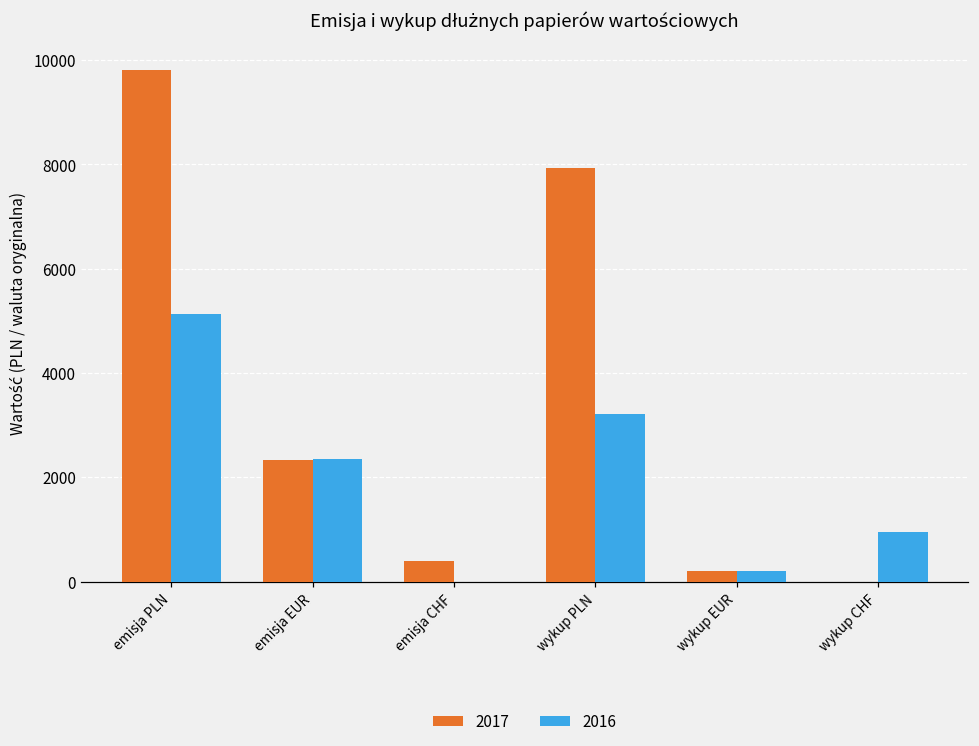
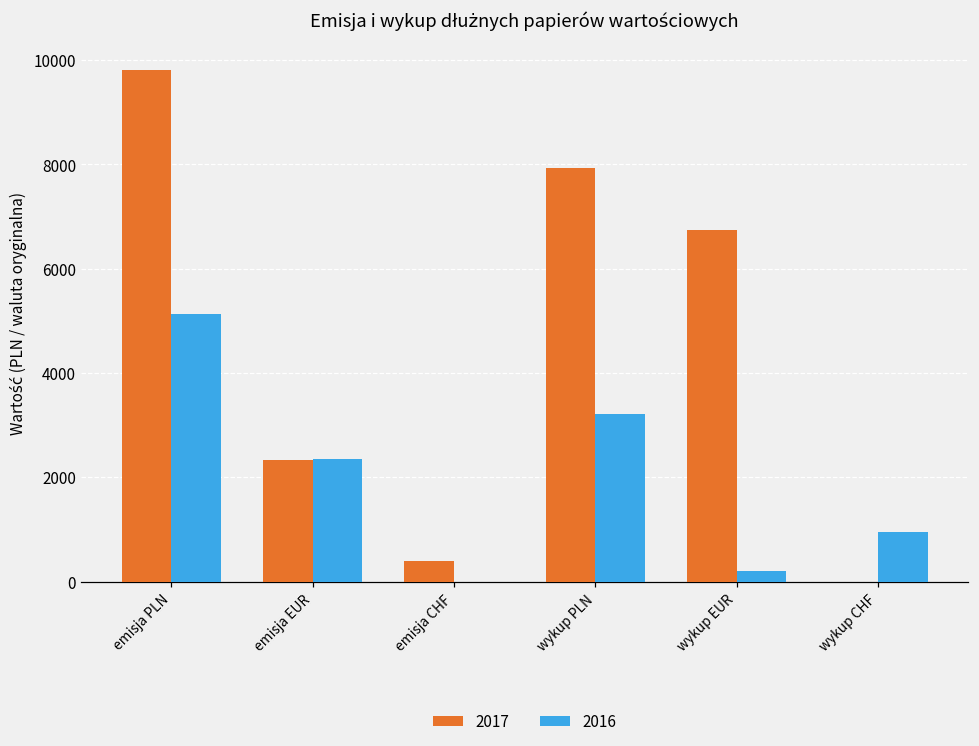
  {
    "2017": {
      "emisja PLN": 9800,
      "emisja EUR": 2300,
      "emisja CHF": 400,
      "wykup PLN": 7900,
-     "wykup EUR": 200,
+     "wykup EUR": 6700,
      "wykup CHF": 0
    },
    "2016": {
      "emisja PLN": 5100,
      "emisja EUR": 2300,
      "emisja CHF": 0,
      "wykup PLN": 3200,
      "wykup EUR": 200,
      "wykup CHF": 900
    }
  }
